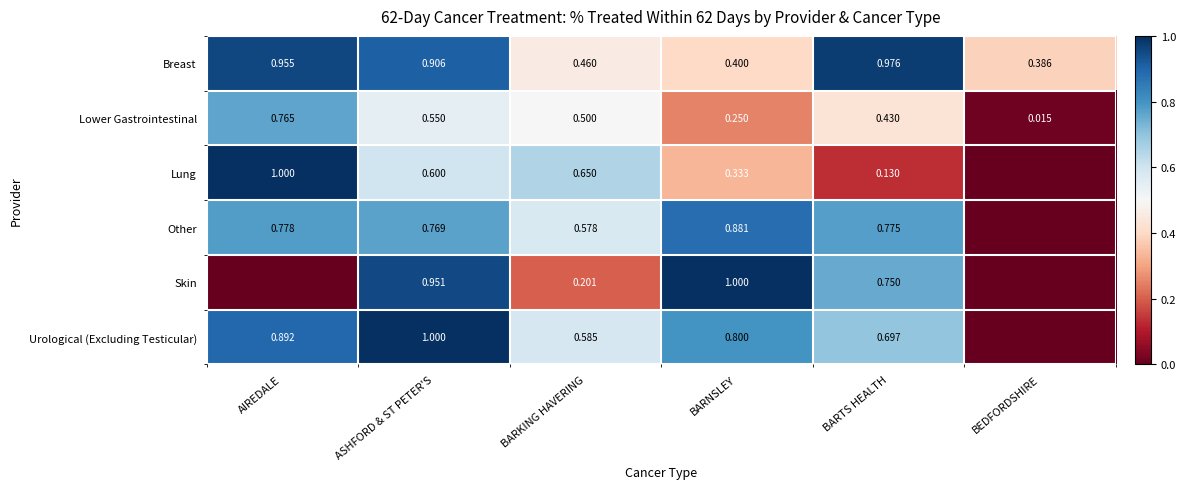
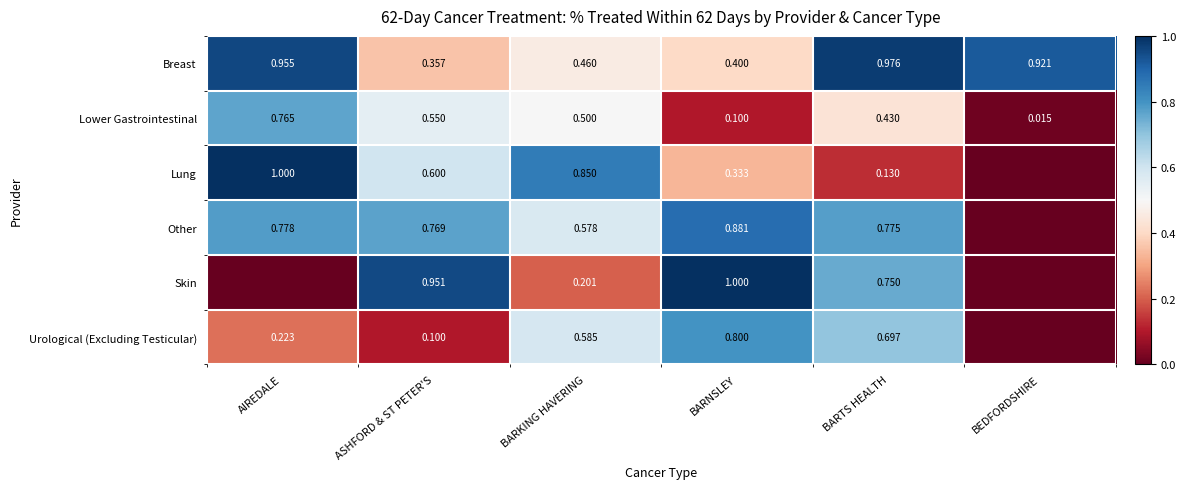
  {
    "Breast": {
      "AIREDALE": 0.955,
-     "ASHFORD & ST PETER'S": 0.906,
+     "ASHFORD & ST PETER'S": 0.357,
      "BARKING HAVERING": 0.460,
      "BARNSLEY": 0.400,
      "BARTS HEALTH": 0.976,
-     "BEDFORDSHIRE": 0.386
+     "BEDFORDSHIRE": 0.921
    },
    "Lower Gastrointestinal": {
      "AIREDALE": 0.765,
      "ASHFORD & ST PETER'S": 0.550,
      "BARKING HAVERING": 0.500,
-     "BARNSLEY": 0.250,
+     "BARNSLEY": 0.100,
      "BARTS HEALTH": 0.430,
      "BEDFORDSHIRE": 0.015
    },
    "Lung": {
      "AIREDALE": 1.000,
      "ASHFORD & ST PETER'S": 0.600,
-     "BARKING HAVERING": 0.650,
+     "BARKING HAVERING": 0.850,
      "BARNSLEY": 0.333,
      "BARTS HEALTH": 0.130
    },
    "Other": {
      "AIREDALE": 0.778,
      "ASHFORD & ST PETER'S": 0.769,
      "BARKING HAVERING": 0.578,
      "BARNSLEY": 0.881,
      "BARTS HEALTH": 0.775
    },
    "Skin": {
      "ASHFORD & ST PETER'S": 0.951,
      "BARKING HAVERING": 0.201,
      "BARNSLEY": 1.000,
      "BARTS HEALTH": 0.750
    },
    "Urological (Excluding Testicular)": {
-     "AIREDALE": 0.892,
-     "ASHFORD & ST PETER'S": 1.000,
+     "AIREDALE": 0.223,
+     "ASHFORD & ST PETER'S": 0.100,
      "BARKING HAVERING": 0.585,
      "BARNSLEY": 0.800,
      "BARTS HEALTH": 0.697
    }
  }
